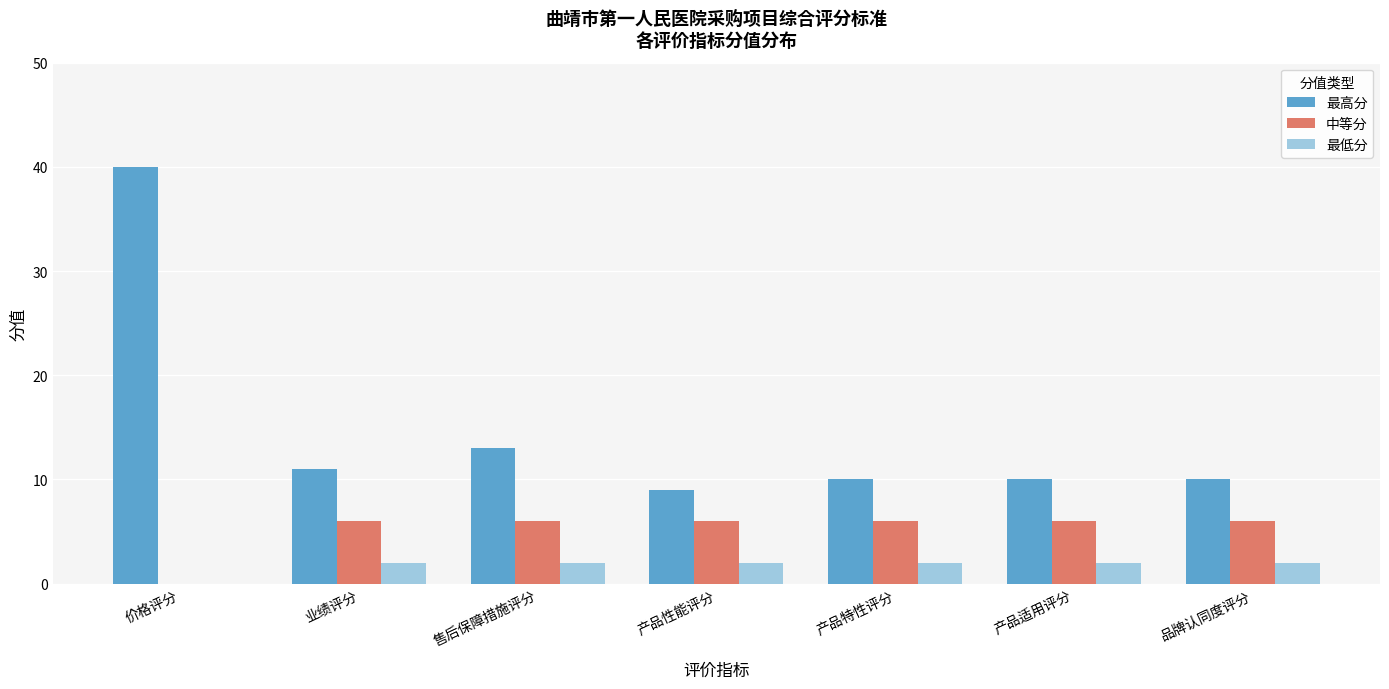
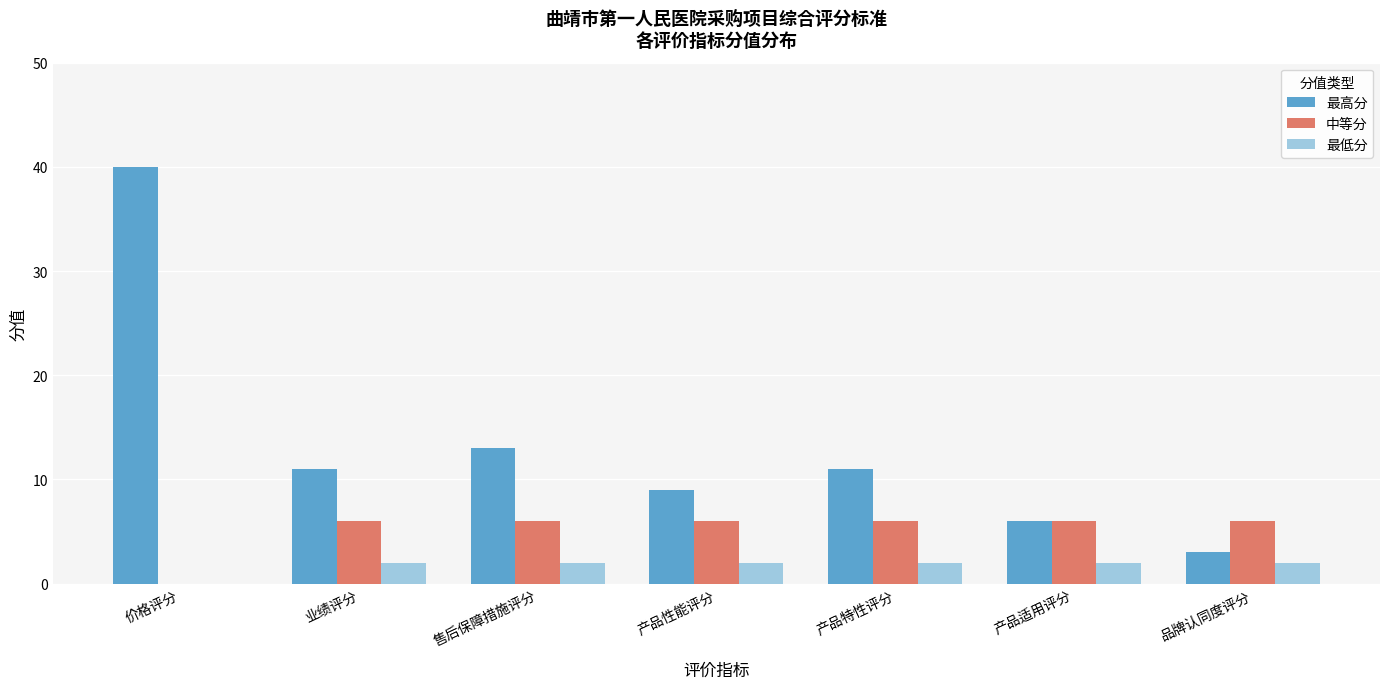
  {
    "最高分": {
      "价格评分": 40,
      "业绩评分": 11,
      "售后保障措施评分": 13,
      "产品性能评分": 9,
-     "产品特性评分": 10,
-     "产品适用评分": 10,
-     "品牌认同度评分": 10
+     "产品特性评分": 11,
+     "产品适用评分": 6,
+     "品牌认同度评分": 3
    },
    "中等分": {
      "价格评分": 0,
      "业绩评分": 6,
      "售后保障措施评分": 6,
      "产品性能评分": 6,
      "产品特性评分": 6,
      "产品适用评分": 6,
      "品牌认同度评分": 6
    },
    "最低分": {
      "价格评分": 0,
      "业绩评分": 2,
      "售后保障措施评分": 2,
      "产品性能评分": 2,
      "产品特性评分": 2,
      "产品适用评分": 2,
      "品牌认同度评分": 2
    }
  }
